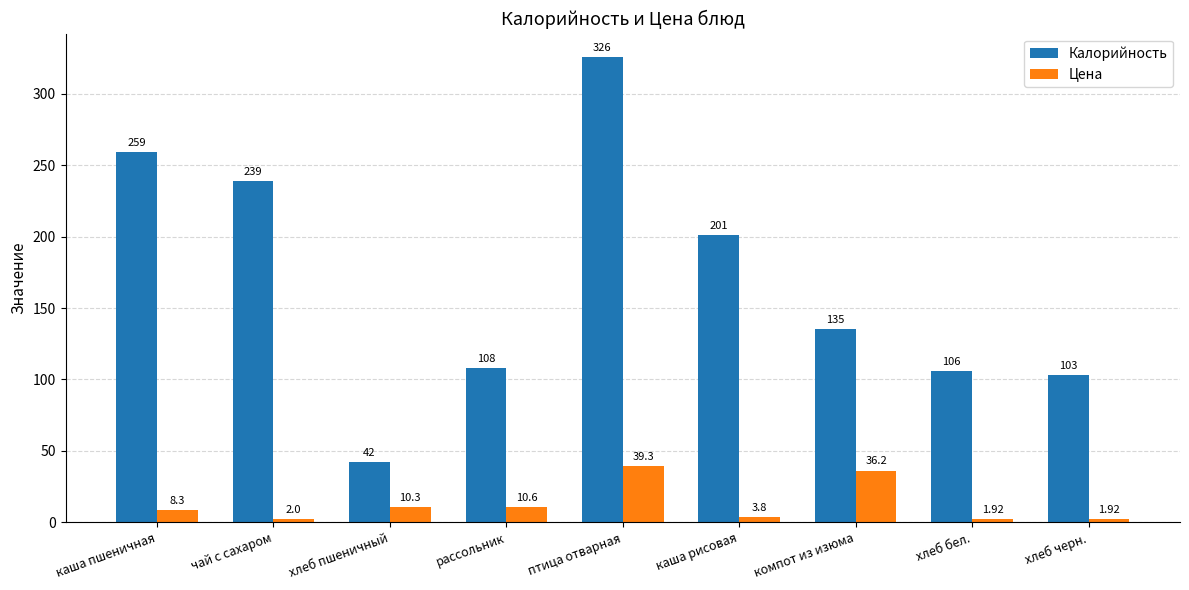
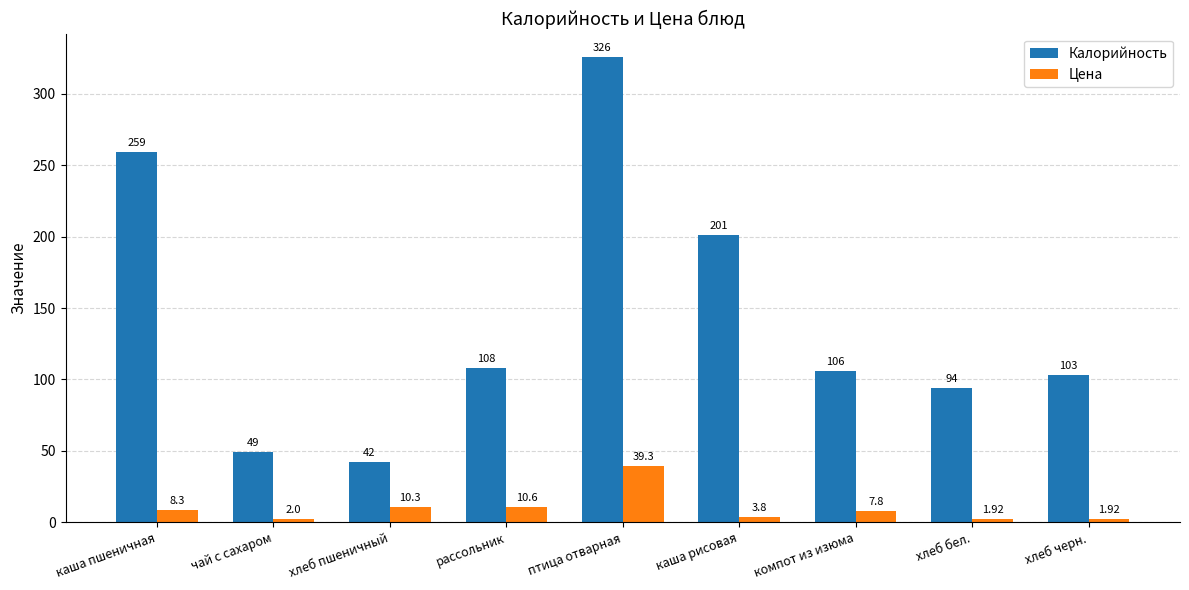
  {
    "Калорийность": {
      "каша пшеничная": 259,
-     "чай с сахаром": 239,
+     "чай с сахаром": 49,
      "хлеб пшеничный": 42,
      "рассольник": 108,
      "птица отварная": 326,
      "каша рисовая": 201,
-     "компот из изюма": 135,
-     "хлеб бел.": 106,
+     "компот из изюма": 106,
+     "хлеб бел.": 94,
      "хлеб черн.": 103
    },
    "Цена": {
      "каша пшеничная": 8.3,
      "чай с сахаром": 2.0,
      "хлеб пшеничный": 10.3,
      "рассольник": 10.6,
      "птица отварная": 39.3,
      "каша рисовая": 3.8,
-     "компот из изюма": 36.2,
+     "компот из изюма": 7.8,
      "хлеб бел.": 1.92,
      "хлеб черн.": 1.92
    }
  }
